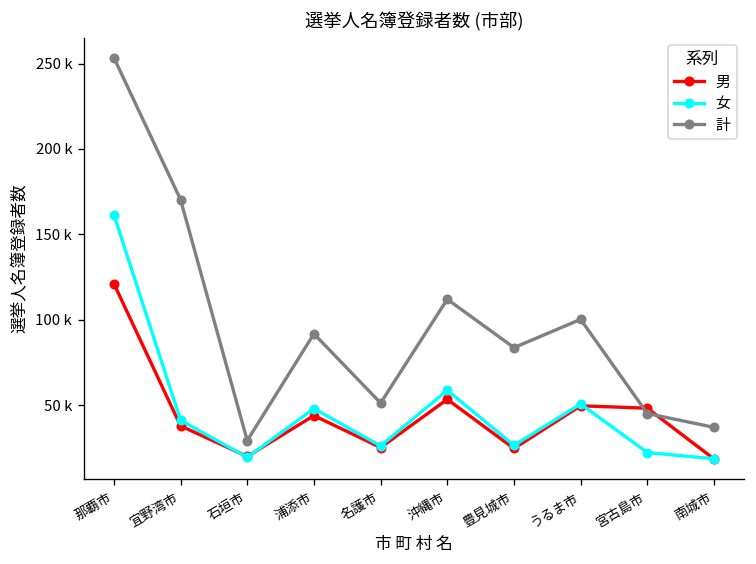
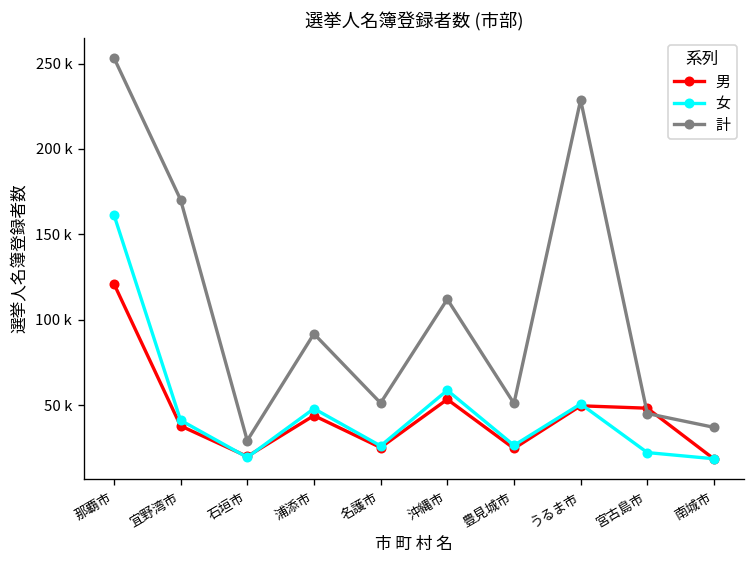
  {
    "男": {
      "那覇市": 121000,
      "宜野湾市": 38000,
      "浦添市": 44000,
      "沖縄市": 53000,
      "豊見城市": 25000,
      "宮古島市": 48000
    },
    "女": {
      "那覇市": 162000,
      "宜野湾市": 41000,
      "浦添市": 48000,
      "沖縄市": 59000,
      "豊見城市": 26000,
      "宮古島市": 22000
    },
    "計": {
      "那覇市": 253000,
      "宜野湾市": 170000,
      "石垣市": 29000,
      "浦添市": 92000,
      "名護市": 51000,
      "沖縄市": 112000,
-     "豊見城市": 84000,
-     "うるま市": 100000,
+     "豊見城市": 51000,
+     "うるま市": 229000,
      "宮古島市": 45000,
      "南城市": 37000
    }
  }
